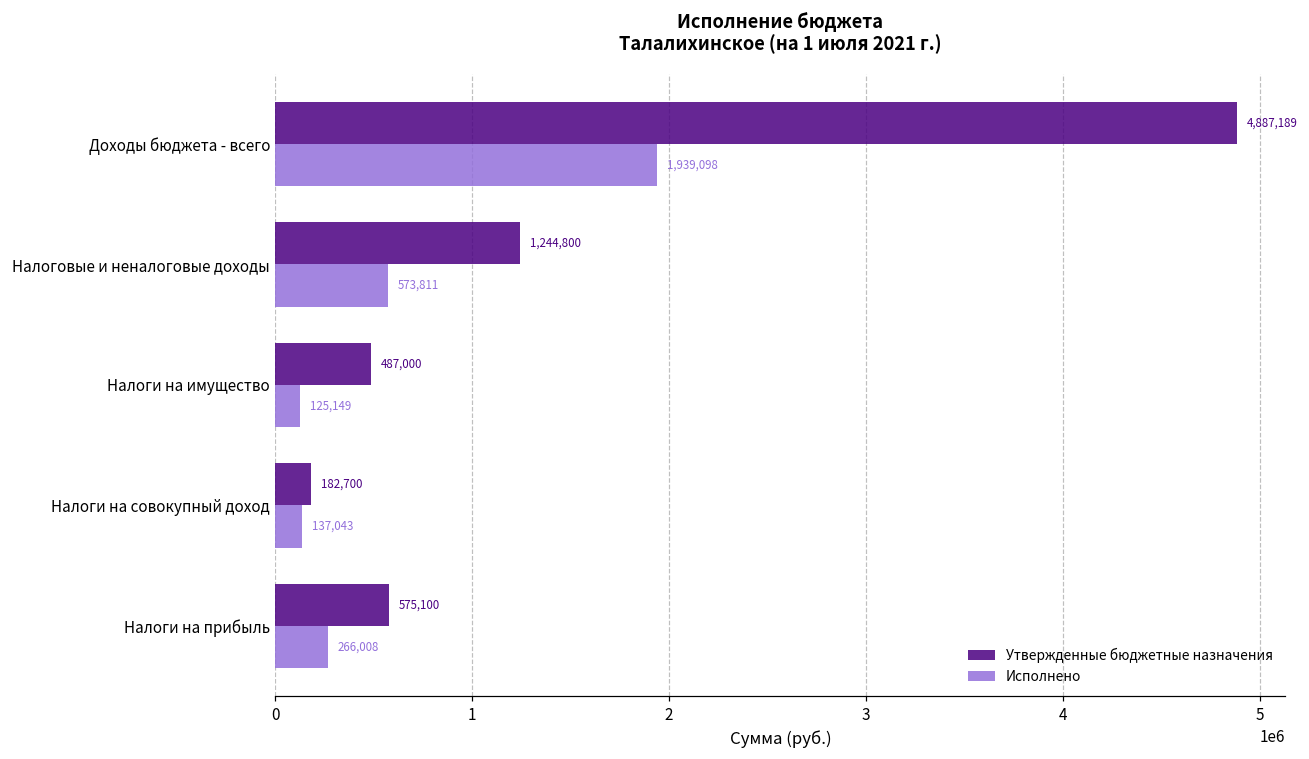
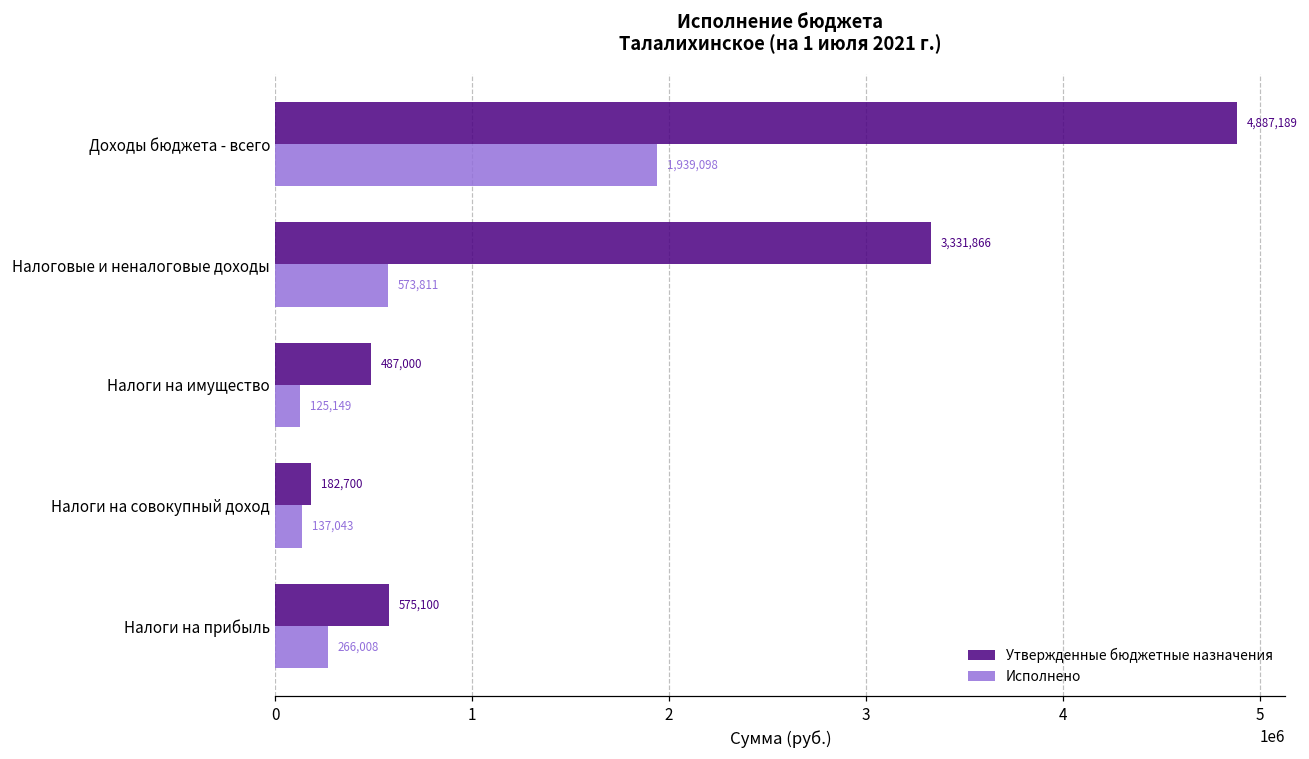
  {
    "Утвержденные бюджетные назначения": {
      "Доходы бюджета - всего": "4,887,189",
-     "Налоговые и неналоговые доходы": "1,244,800",
+     "Налоговые и неналоговые доходы": "3,331,866",
      "Налоги на имущество": "487,000",
      "Налоги на совокупный доход": "182,700",
      "Налоги на прибыль": "575,100"
    },
    "Исполнено": {
      "Доходы бюджета - всего": "1,939,098",
      "Налоговые и неналоговые доходы": "573,811",
      "Налоги на имущество": "125,149",
      "Налоги на совокупный доход": "137,043",
      "Налоги на прибыль": "266,008"
    }
  }
